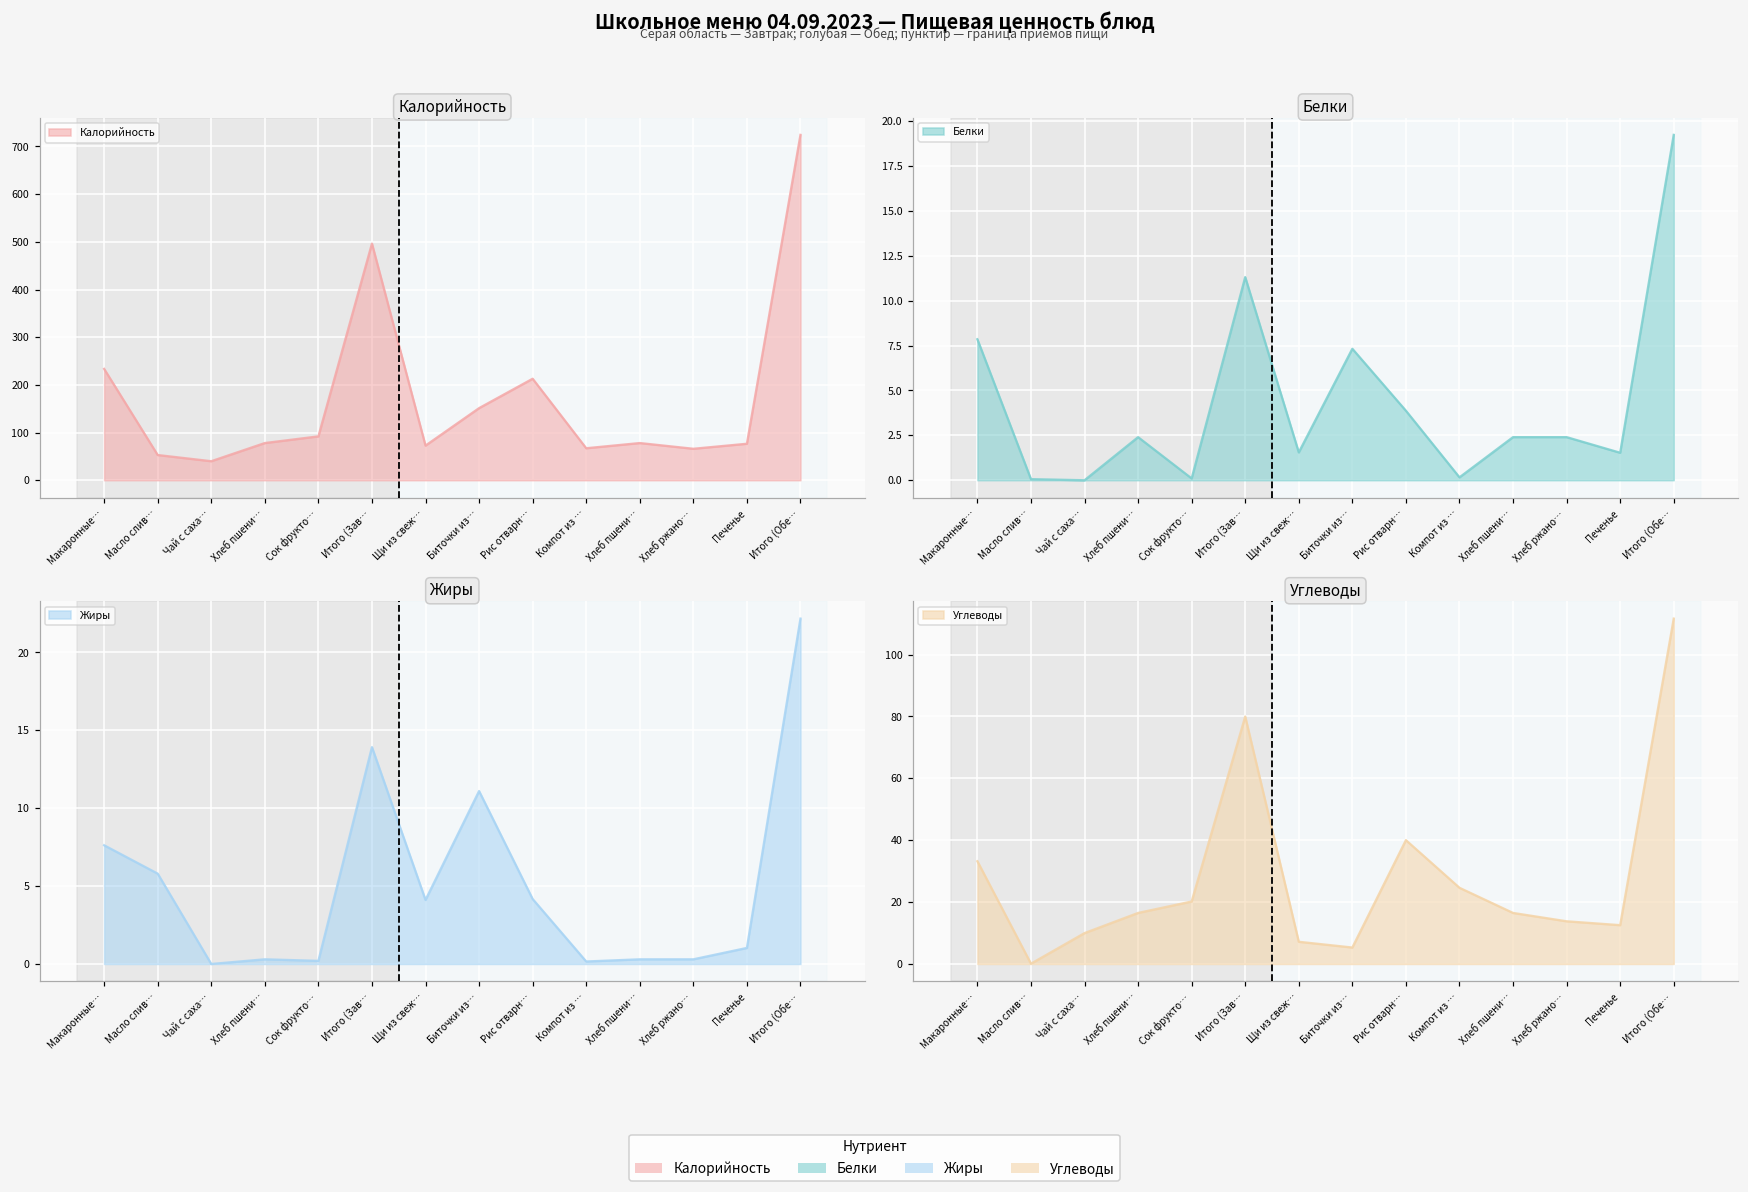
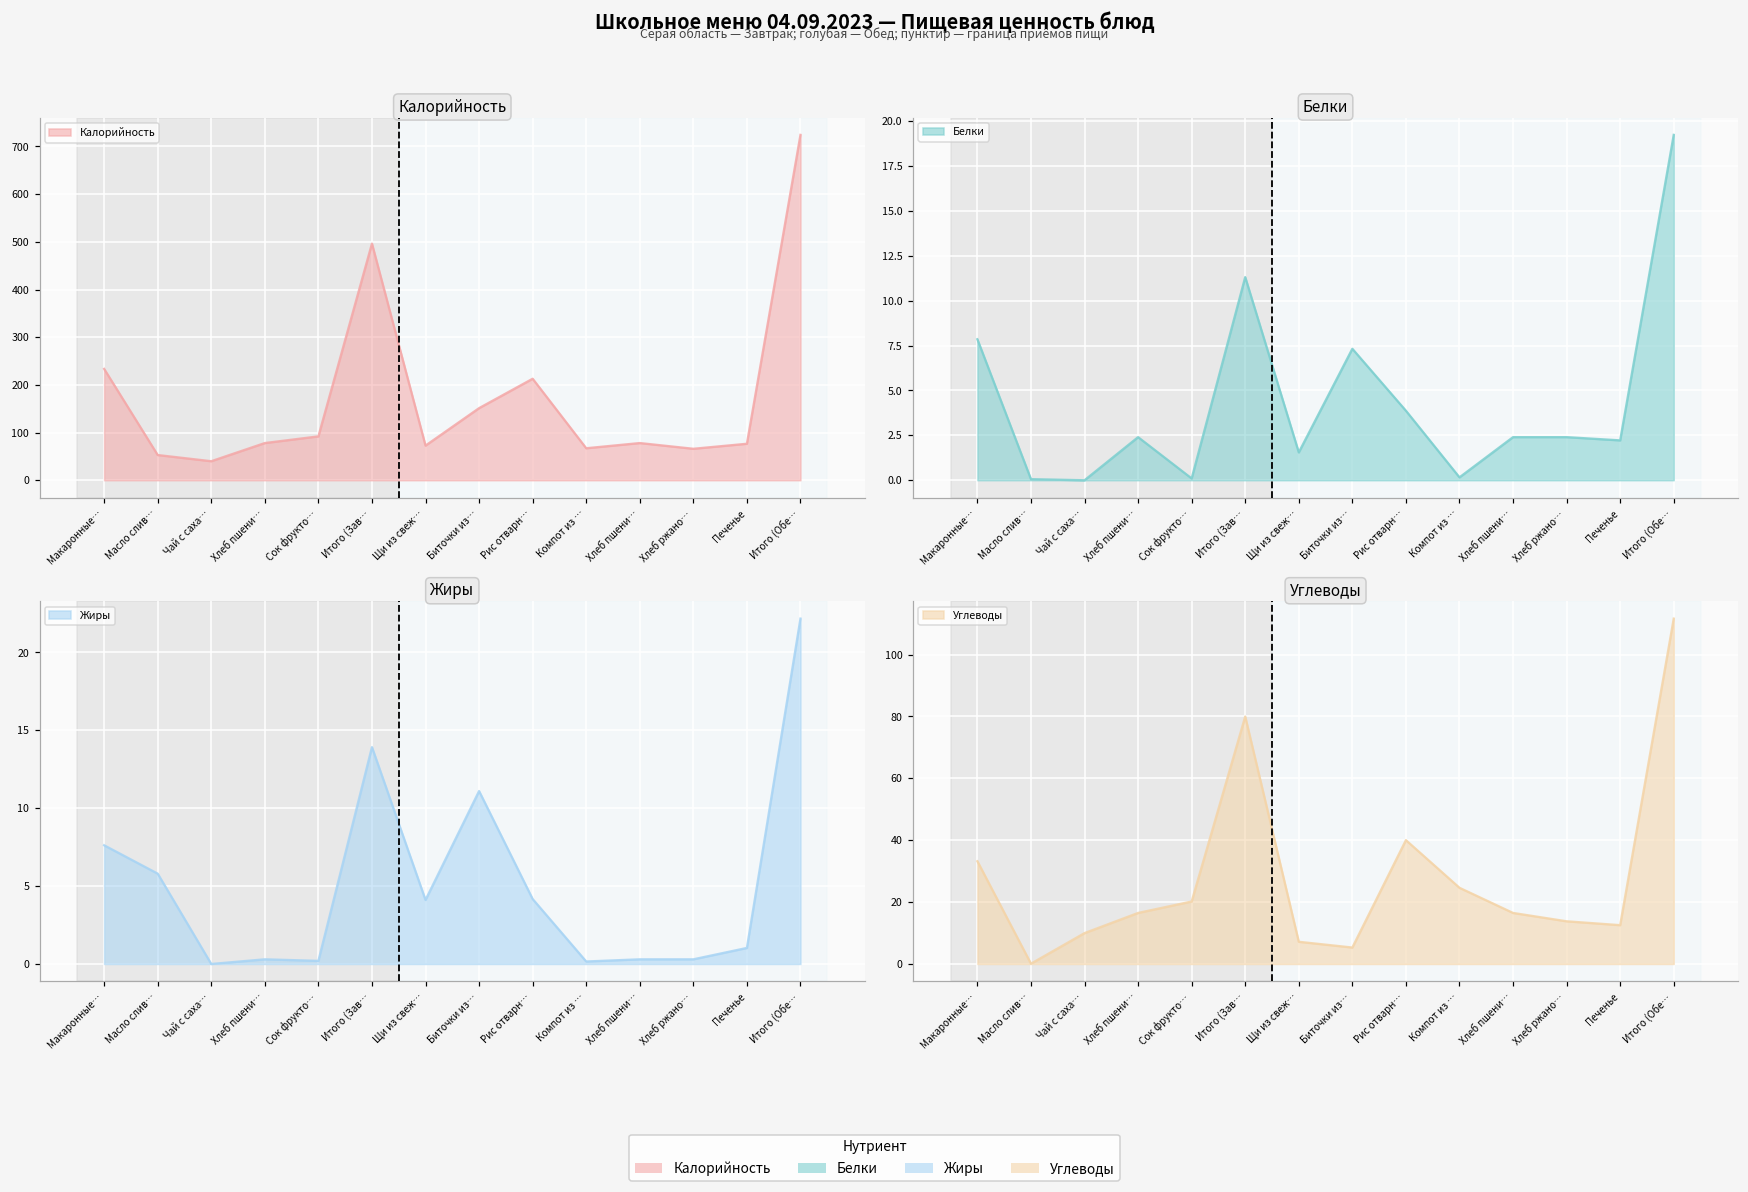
  {
    "Калорийность": {
      "Макаронные…": 230,
      "Масло слив…": 50,
      "Чай с саха…": 40,
      "Сок фрукто…": 90,
      "Итого (Зав…": 500,
      "Щи из свеж…": 70,
      "Биточки из…": 150,
      "Рис отварн…": 210,
      "Компот из …": 70,
      "Хлеб ржано…": 70,
      "Печенье": 80,
      "Итого (Обе…": 720
    },
    "Белки": {
      "Макаронные…": 7.9,
      "Масло слив…": 0.1,
      "Чай с саха…": 0.0,
      "Сок фрукто…": 0.1,
      "Итого (Зав…": 11.3,
      "Щи из свеж…": 1.6,
      "Биточки из…": 7.3,
      "Рис отварн…": 3.9,
      "Компот из …": 0.2,
      "Хлеб ржано…": 2.4,
-     "Печенье": 1.5,
+     "Печенье": 2.2,
      "Итого (Обе…": 19.2
    },
    "Жиры": {
      "Макаронные…": 7.6,
      "Масло слив…": 5.8,
      "Чай с саха…": 0.0,
      "Сок фрукто…": 0.2,
      "Итого (Зав…": 13.9,
      "Щи из свеж…": 4.1,
      "Биточки из…": 11.1,
      "Рис отварн…": 4.2,
      "Компот из …": 0.2,
      "Хлеб ржано…": 0.3,
      "Печенье": 1.0,
      "Итого (Обе…": 22.2
    },
    "Углеводы": {
      "Макаронные…": 33,
      "Масло слив…": 0,
      "Чай с саха…": 10,
      "Сок фрукто…": 20,
      "Итого (Зав…": 80,
      "Щи из свеж…": 7,
      "Биточки из…": 5,
      "Рис отварн…": 40,
      "Компот из …": 25,
      "Хлеб ржано…": 14,
      "Печенье": 13,
      "Итого (Обе…": 112
    }
  }
